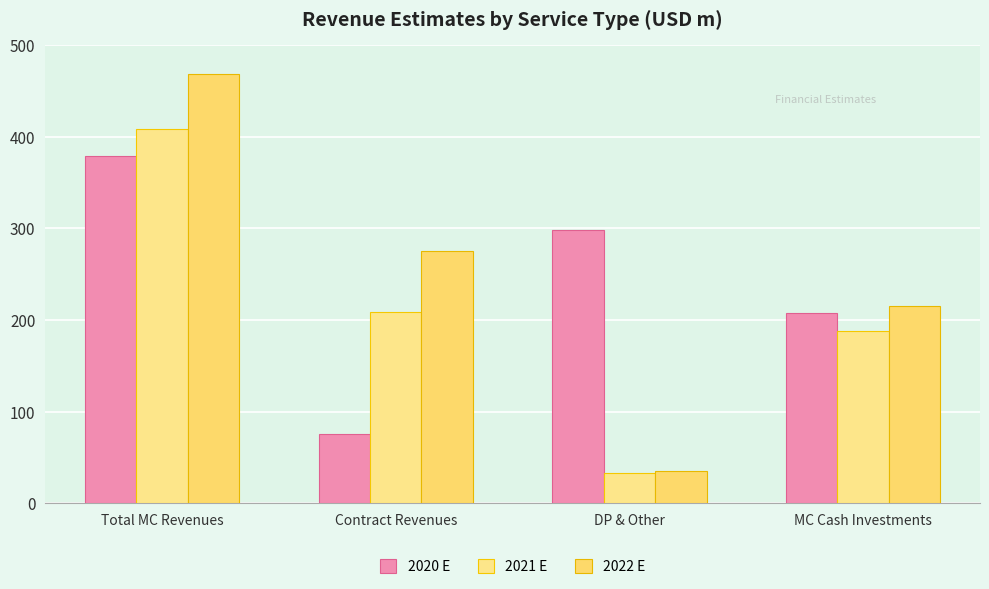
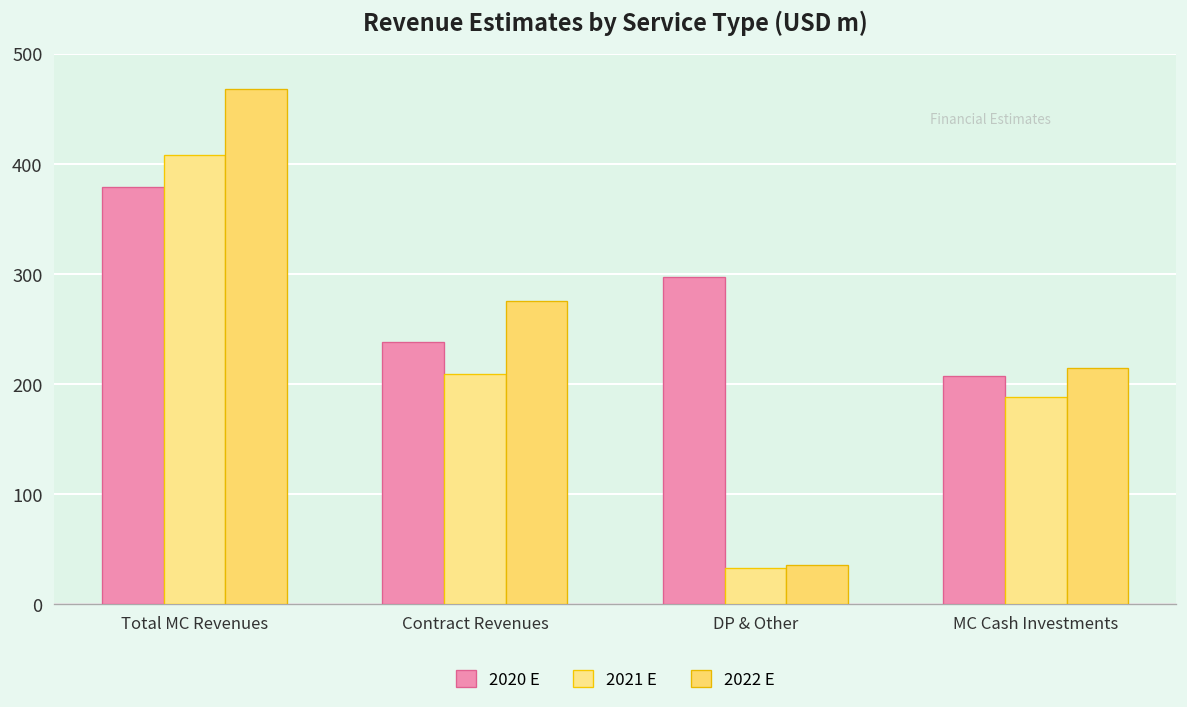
  {
    "2020 E": {
      "Total MC Revenues": 380,
-     "Contract Revenues": 80,
+     "Contract Revenues": 240,
      "DP & Other": 300,
      "MC Cash Investments": 210
    }
  }
